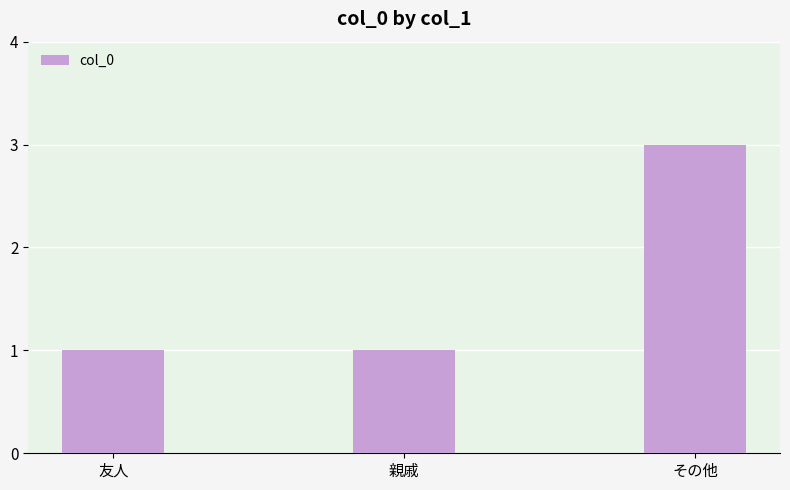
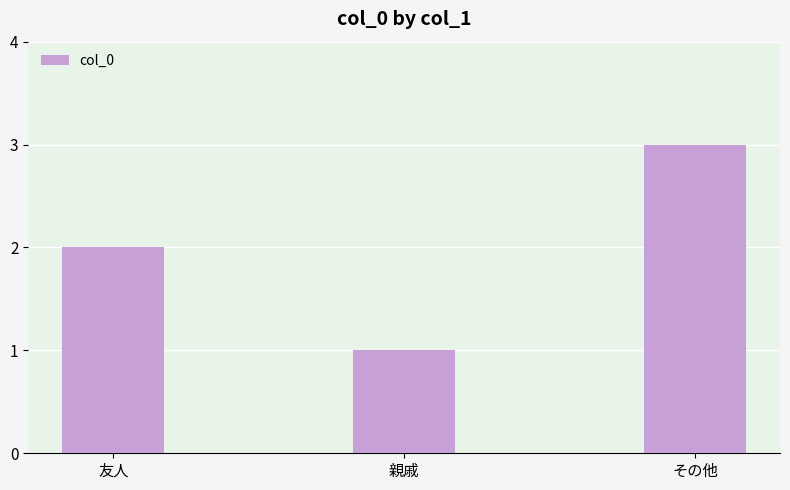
  {
-   "友人": 1,
+   "友人": 2,
    "親戚": 1,
    "その他": 3
  }
